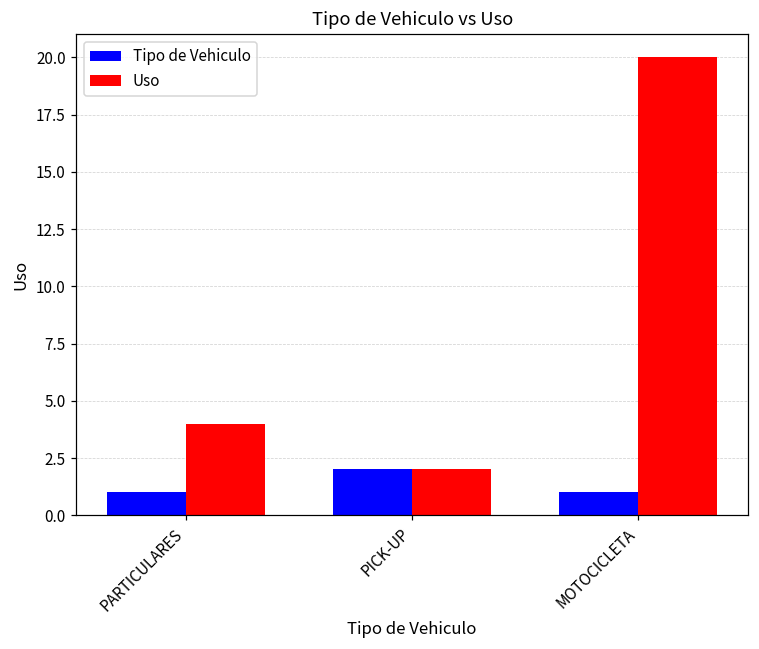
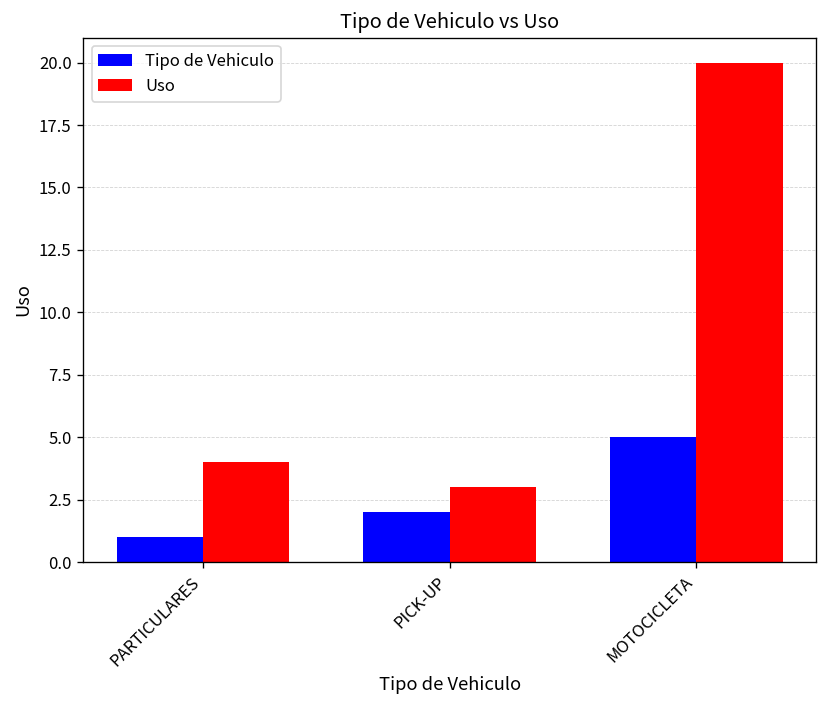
  {
    "Tipo de Vehiculo": {
      "PARTICULARES": 1,
      "PICK-UP": 2,
-     "MOTOCICLETA": 1
+     "MOTOCICLETA": 5
    },
    "Uso": {
      "PARTICULARES": 4,
-     "PICK-UP": 2,
+     "PICK-UP": 3,
      "MOTOCICLETA": 20
    }
  }
